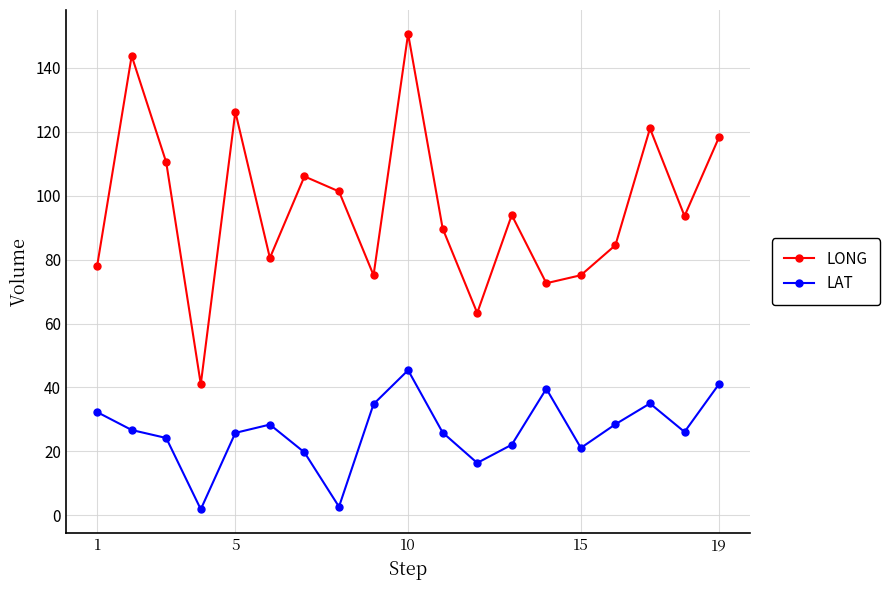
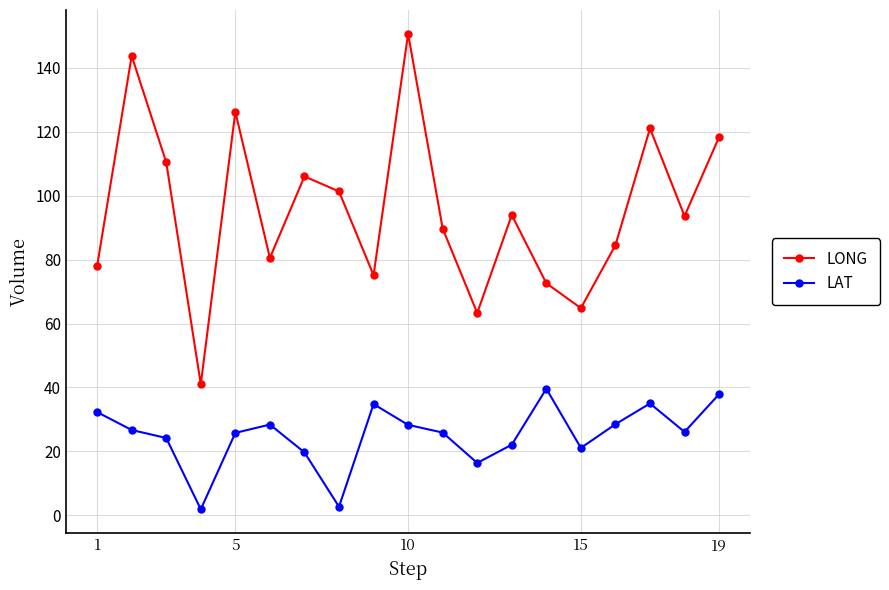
  {
    "LONG": {
      "1": 78,
      "5": 126,
      "10": 151,
-     "15": 75,
+     "15": 65,
      "19": 118
    },
    "LAT": {
      "1": 32,
      "5": 26,
-     "10": 45,
+     "10": 28,
      "15": 21,
-     "19": 41
+     "19": 38
    }
  }
